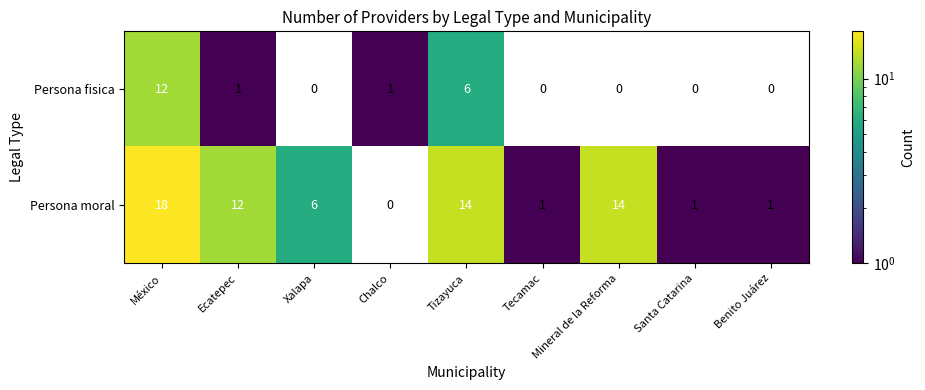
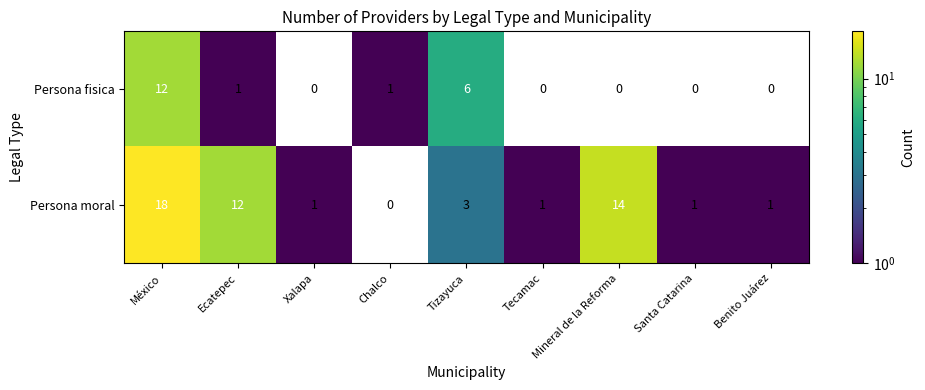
  {
    "Persona fisica": {
      "México": 12,
      "Ecatepec": 1,
      "Chalco": 1,
      "Tizayuca": 6
    },
    "Persona moral": {
      "México": 18,
      "Ecatepec": 12,
-     "Xalapa": 6,
-     "Tizayuca": 14,
+     "Xalapa": 1,
+     "Tizayuca": 3,
      "Tecamac": 1,
      "Mineral de la Reforma": 14,
      "Santa Catarina": 1,
      "Benito Juárez": 1
    }
  }
